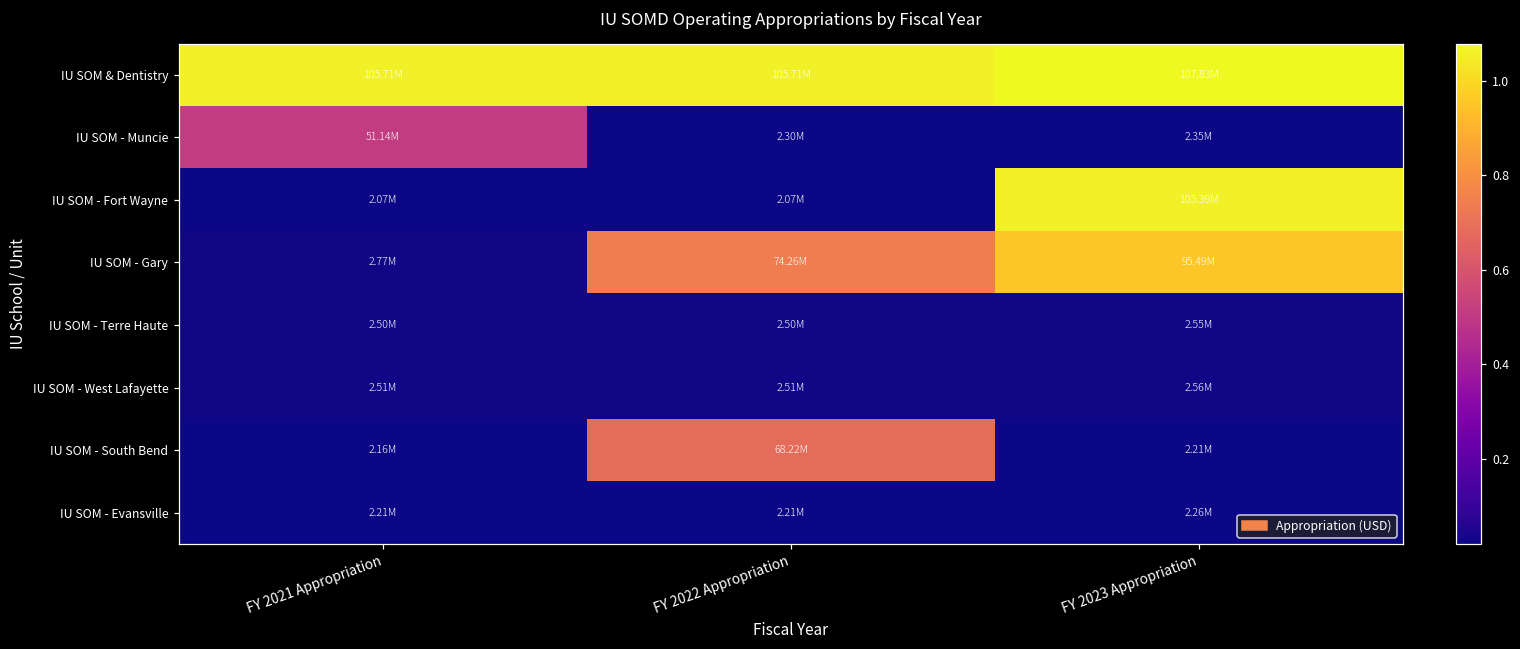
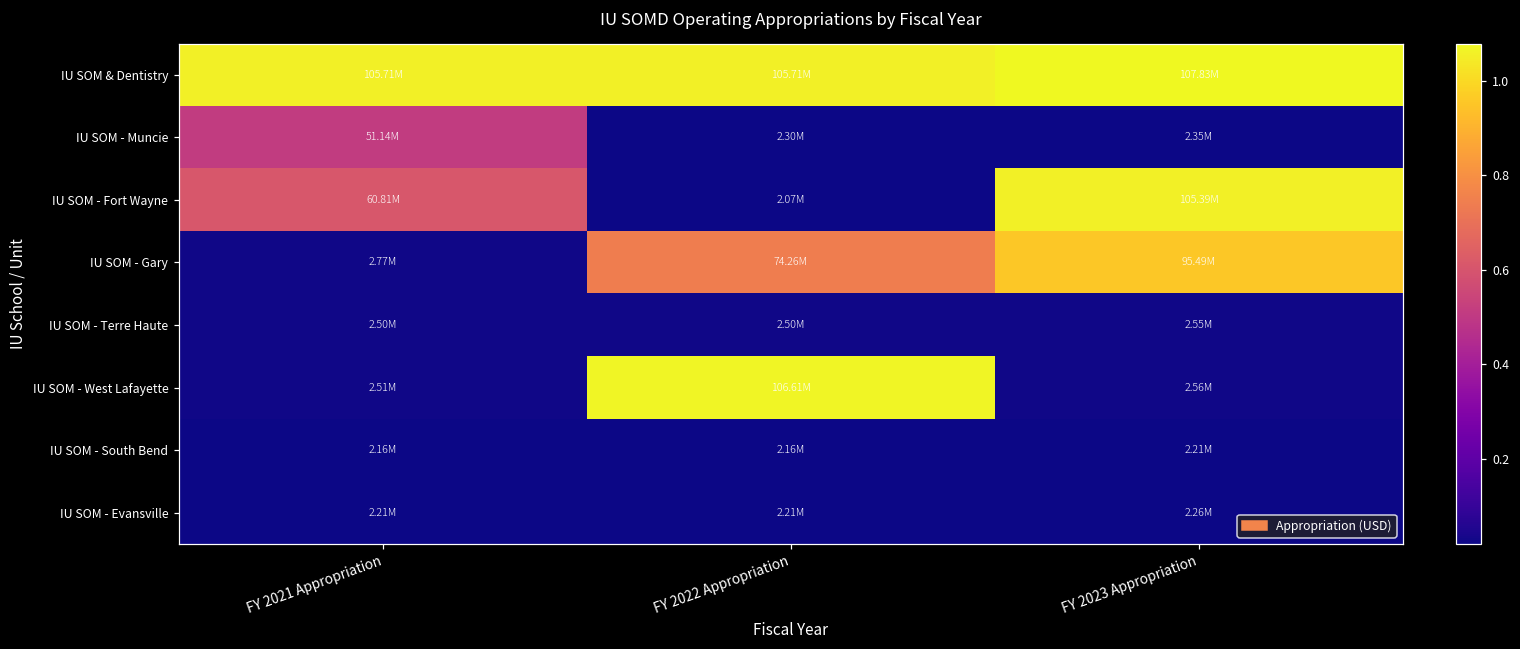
  {
    "IU SOM & Dentistry": {
      "FY 2021 Appropriation": "105.71M",
      "FY 2022 Appropriation": "105.71M",
      "FY 2023 Appropriation": "107.83M"
    },
    "IU SOM - Muncie": {
      "FY 2021 Appropriation": "51.14M",
      "FY 2022 Appropriation": "2.30M",
      "FY 2023 Appropriation": "2.35M"
    },
    "IU SOM - Fort Wayne": {
-     "FY 2021 Appropriation": "2.07M",
+     "FY 2021 Appropriation": "60.81M",
      "FY 2022 Appropriation": "2.07M",
      "FY 2023 Appropriation": "105.39M"
    },
    "IU SOM - Gary": {
      "FY 2021 Appropriation": "2.77M",
      "FY 2022 Appropriation": "74.26M",
      "FY 2023 Appropriation": "95.49M"
    },
    "IU SOM - Terre Haute": {
      "FY 2021 Appropriation": "2.50M",
      "FY 2022 Appropriation": "2.50M",
      "FY 2023 Appropriation": "2.55M"
    },
    "IU SOM - West Lafayette": {
      "FY 2021 Appropriation": "2.51M",
-     "FY 2022 Appropriation": "2.51M",
+     "FY 2022 Appropriation": "106.61M",
      "FY 2023 Appropriation": "2.56M"
    },
    "IU SOM - South Bend": {
      "FY 2021 Appropriation": "2.16M",
-     "FY 2022 Appropriation": "68.22M",
+     "FY 2022 Appropriation": "2.16M",
      "FY 2023 Appropriation": "2.21M"
    },
    "IU SOM - Evansville": {
      "FY 2021 Appropriation": "2.21M",
      "FY 2022 Appropriation": "2.21M",
      "FY 2023 Appropriation": "2.26M"
    }
  }
